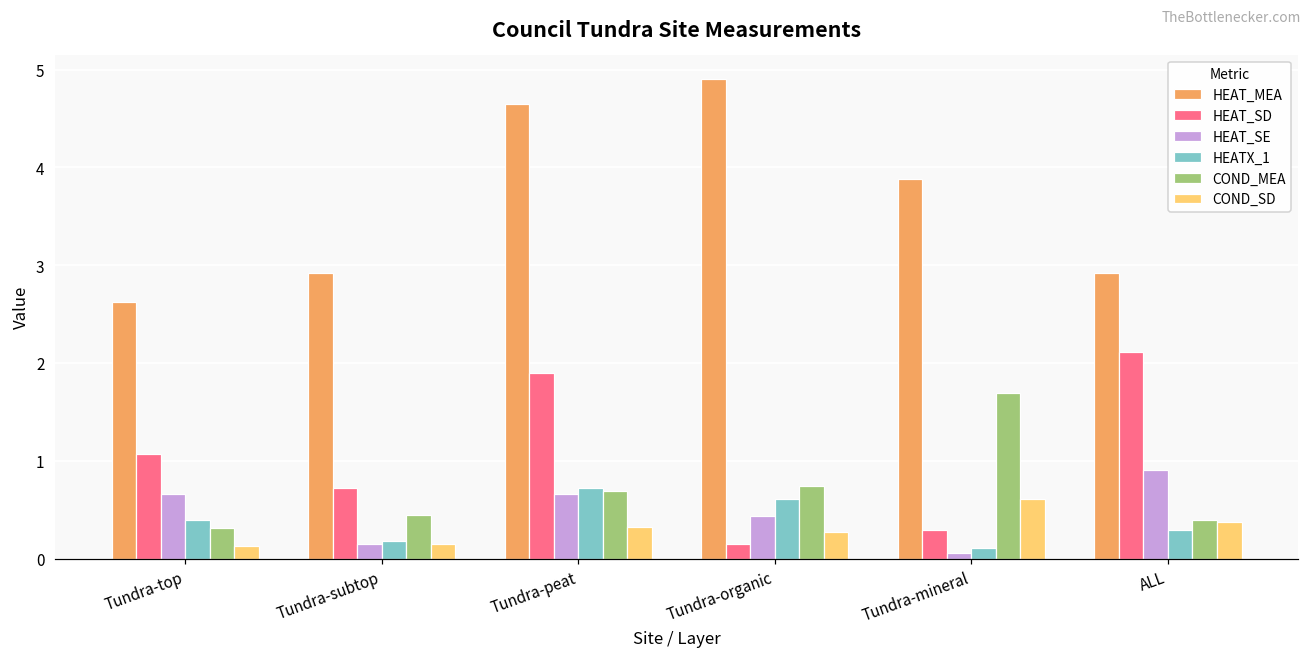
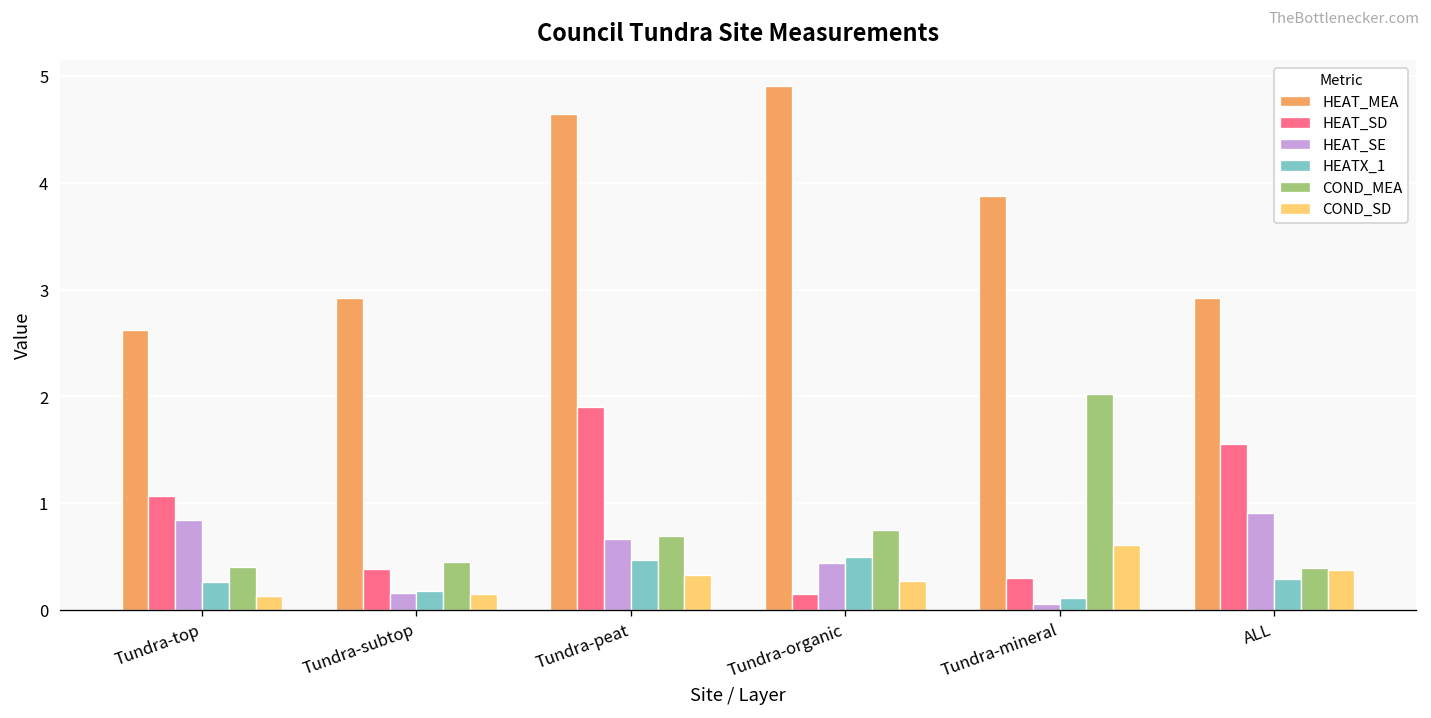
  {
    "HEAT_SD": {
      "Tundra-top": 1.1,
-     "Tundra-subtop": 0.7,
+     "Tundra-subtop": 0.4,
      "Tundra-peat": 1.9,
      "Tundra-organic": 0.1,
      "Tundra-mineral": 0.3,
-     "ALL": 2.1
+     "ALL": 1.6
    },
    "HEAT_SE": {
-     "Tundra-top": 0.7,
+     "Tundra-top": 0.8,
      "Tundra-subtop": 0.2,
      "Tundra-peat": 0.7,
      "Tundra-organic": 0.4,
      "Tundra-mineral": 0.1,
      "ALL": 0.9
    },
    "HEATX_1": {
-     "Tundra-top": 0.4,
+     "Tundra-top": 0.3,
      "Tundra-subtop": 0.2,
-     "Tundra-peat": 0.7,
-     "Tundra-organic": 0.6,
+     "Tundra-peat": 0.5,
+     "Tundra-organic": 0.5,
      "Tundra-mineral": 0.1,
      "ALL": 0.3
    },
    "COND_MEA": {
-     "Tundra-top": 0.3,
+     "Tundra-top": 0.4,
      "Tundra-subtop": 0.4,
      "Tundra-peat": 0.7,
      "Tundra-organic": 0.7,
-     "Tundra-mineral": 1.7,
+     "Tundra-mineral": 2.0,
      "ALL": 0.4
    }
  }
